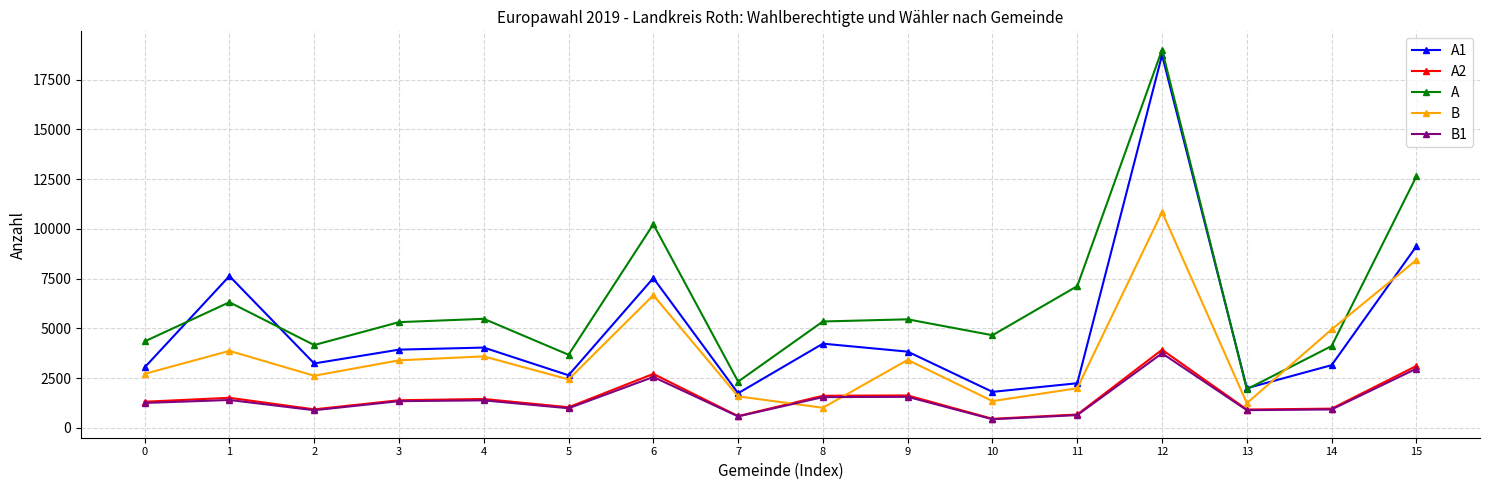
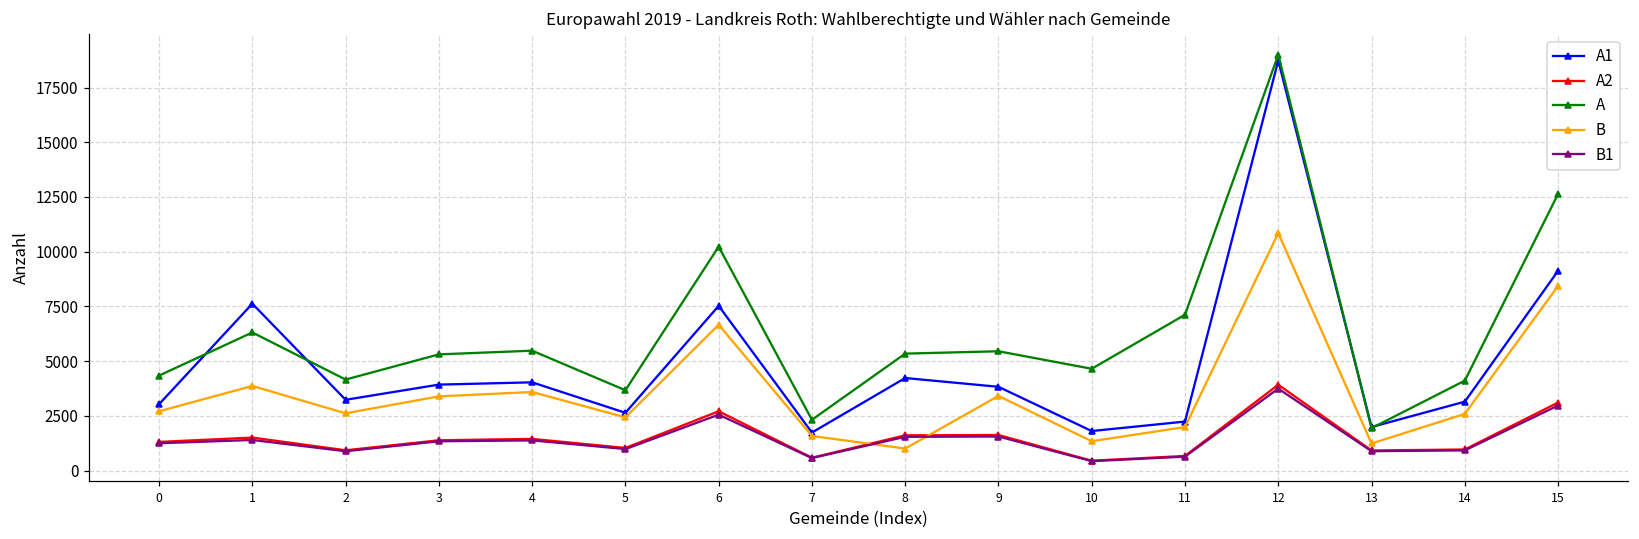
  {
    "A1": {
      "0": 3000,
      "1": 7600,
      "2": 3200,
      "3": 3900,
      "4": 4000,
      "5": 2600,
      "6": 7500,
      "7": 1700,
      "8": 4200,
      "9": 3800,
      "10": 1800,
      "11": 2200,
      "12": 18700,
      "14": 3100,
      "15": 9100
    },
    "A2": {
      "6": 2700,
      "12": 3900,
      "15": 3100
    },
    "A": {
      "0": 4300,
      "1": 6300,
      "2": 4200,
      "3": 5300,
      "4": 5500,
      "5": 3700,
      "6": 10200,
      "7": 2300,
      "8": 5300,
      "9": 5500,
      "10": 4700,
      "11": 7100,
      "12": 19000,
      "14": 4100,
      "15": 12600
    },
    "B": {
      "0": 2700,
      "1": 3900,
      "2": 2600,
      "3": 3400,
      "4": 3600,
      "5": 2400,
      "6": 6700,
      "7": 1600,
      "8": 1000,
      "9": 3400,
      "10": 1300,
      "11": 2000,
      "12": 10800,
      "13": 1200,
-     "14": 4900,
+     "14": 2600,
      "15": 8400
    },
    "B1": {
      "6": 2600,
      "12": 3700,
      "15": 3000
    }
  }
